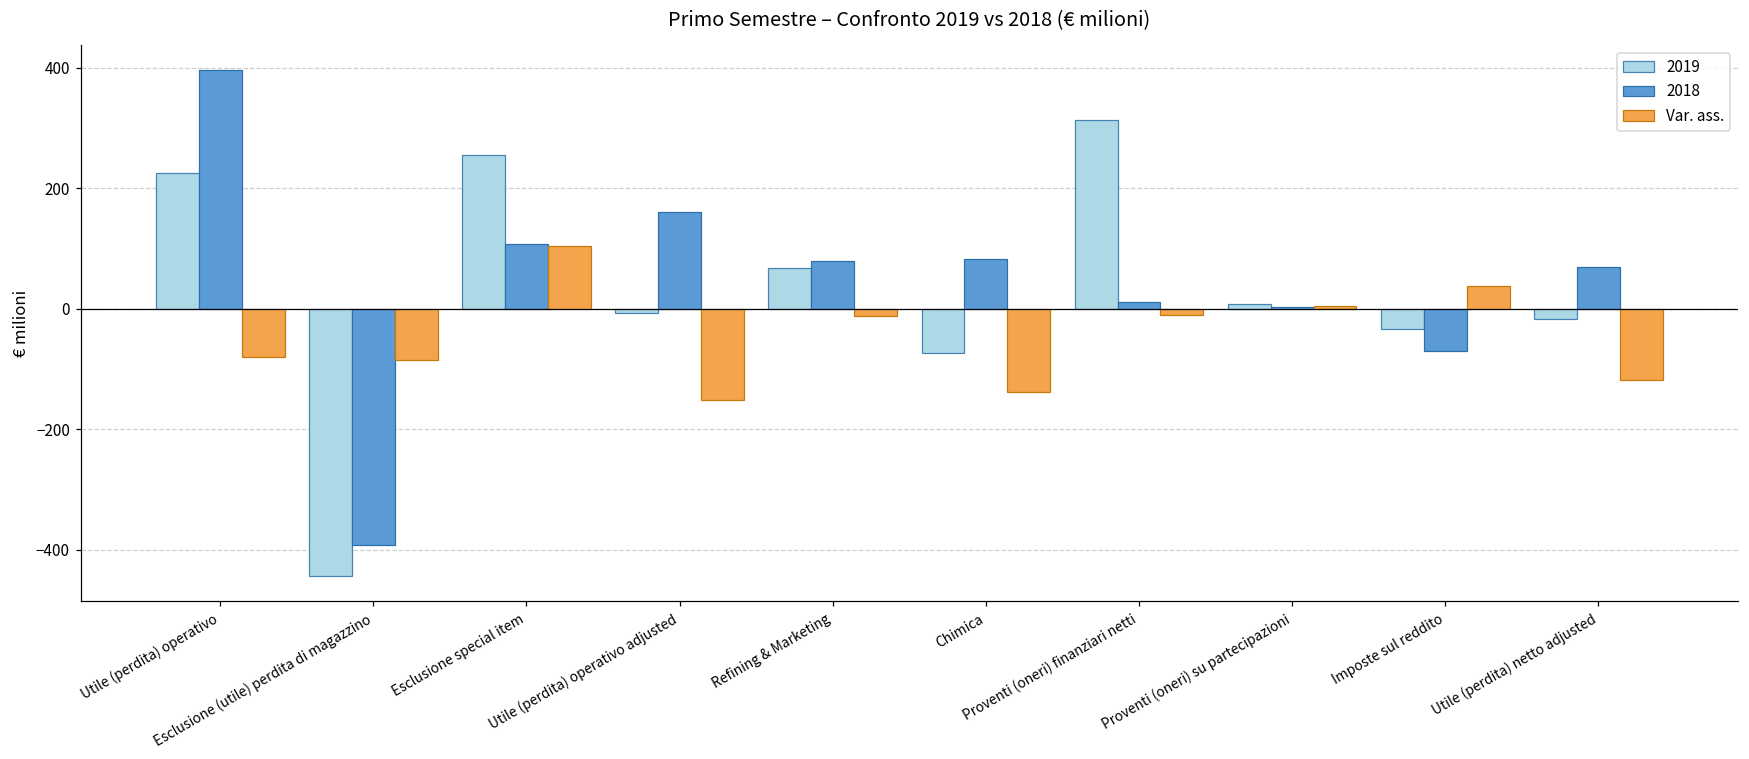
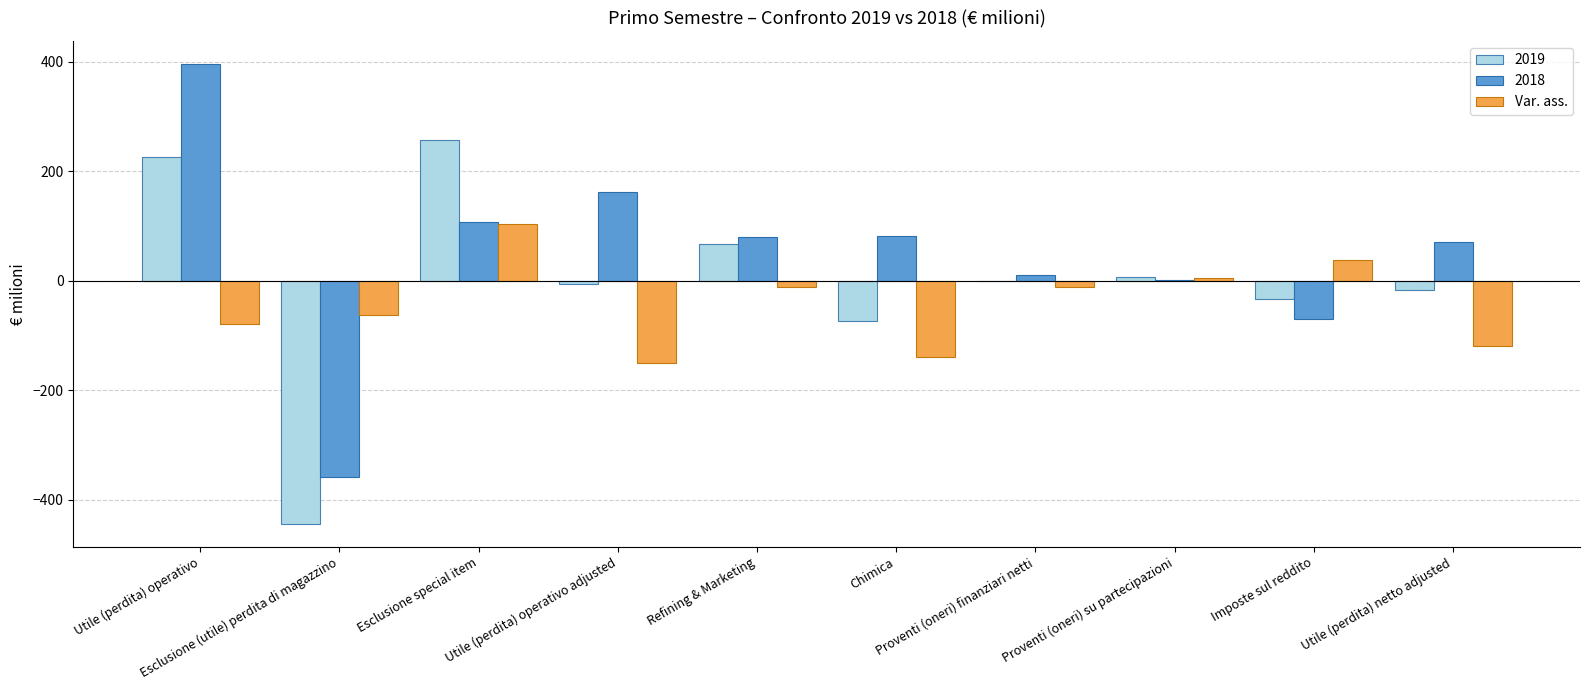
  {
    "2019": {
      "Utile (perdita) operativo": 230,
      "Esclusione (utile) perdita di magazzino": -440,
      "Esclusione special item": 260,
      "Utile (perdita) operativo adjusted": -10,
      "Refining & Marketing": 70,
      "Chimica": -70,
-     "Proventi (oneri) finanziari netti": 310,
+     "Proventi (oneri) finanziari netti": 0,
      "Proventi (oneri) su partecipazioni": 10,
      "Imposte sul reddito": -30,
      "Utile (perdita) netto adjusted": -20
    },
    "2018": {
      "Utile (perdita) operativo": 400,
-     "Esclusione (utile) perdita di magazzino": -390,
+     "Esclusione (utile) perdita di magazzino": -360,
      "Esclusione special item": 110,
      "Utile (perdita) operativo adjusted": 160,
      "Refining & Marketing": 80,
      "Chimica": 80,
      "Proventi (oneri) finanziari netti": 10,
      "Imposte sul reddito": -70,
      "Utile (perdita) netto adjusted": 70
    },
    "Var. ass.": {
      "Utile (perdita) operativo": -80,
-     "Esclusione (utile) perdita di magazzino": -90,
+     "Esclusione (utile) perdita di magazzino": -60,
      "Esclusione special item": 100,
      "Utile (perdita) operativo adjusted": -150,
      "Refining & Marketing": -10,
      "Chimica": -140,
      "Proventi (oneri) finanziari netti": -10,
      "Proventi (oneri) su partecipazioni": 10,
      "Imposte sul reddito": 40,
      "Utile (perdita) netto adjusted": -120
    }
  }
